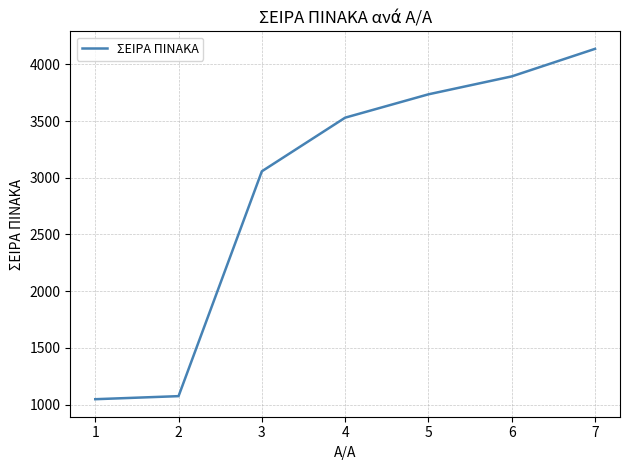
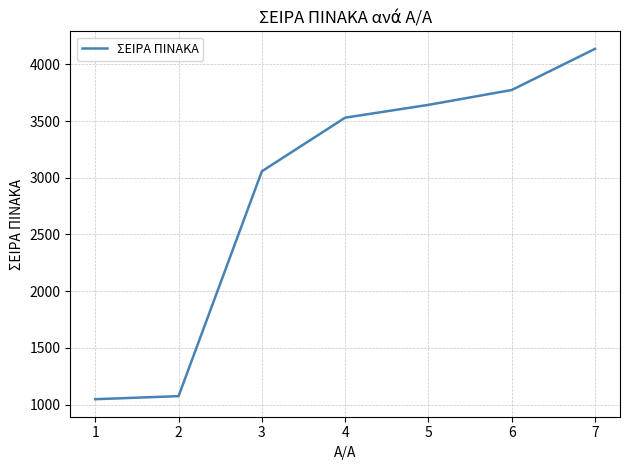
  {
    "1": 1050,
    "2": 1070,
    "3": 3060,
    "4": 3530,
-   "5": 3740,
-   "6": 3890,
+   "5": 3640,
+   "6": 3770,
    "7": 4140
  }
